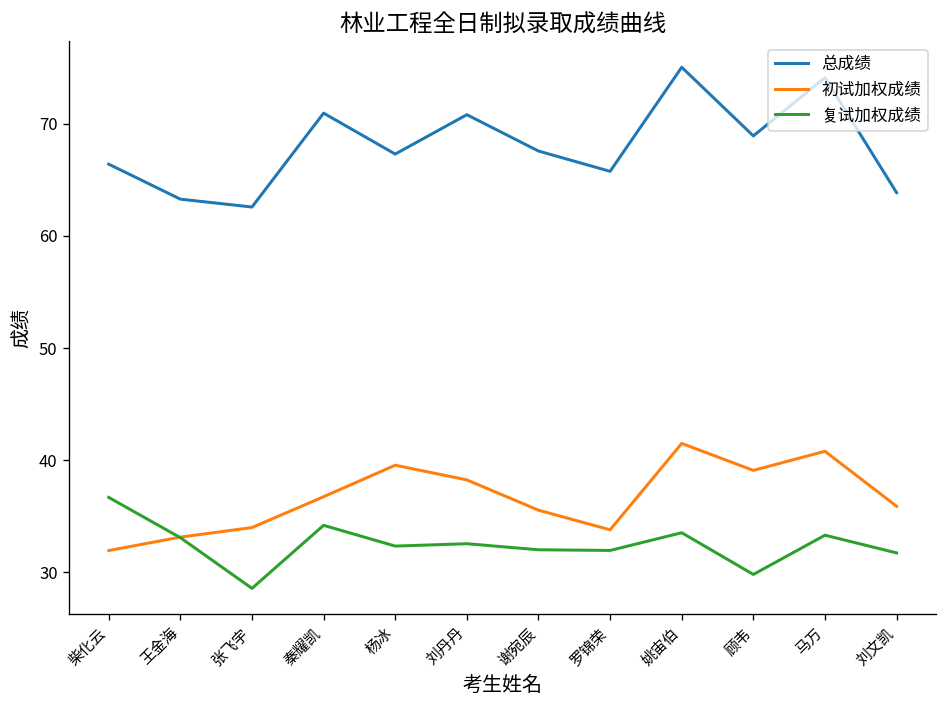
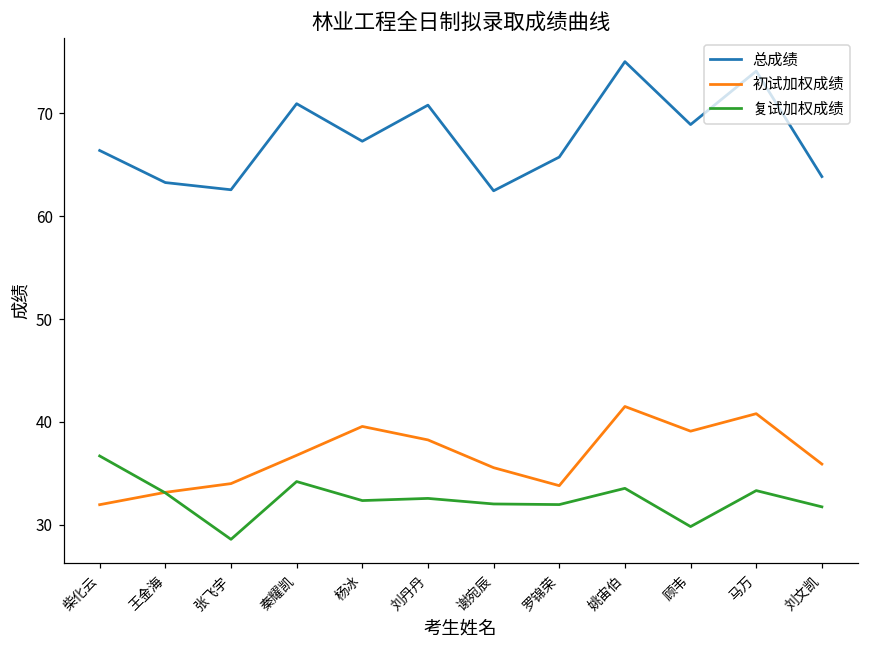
  {
    "总成绩": {
      "柴化云": 66,
      "王金海": 63,
      "张飞宇": 63,
      "秦耀凯": 71,
      "杨冰": 67,
      "刘丹丹": 71,
-     "谢宛辰": 68,
+     "谢宛辰": 62,
      "罗锦荣": 66,
      "姚宙伯": 75,
      "顾韦": 69,
      "刘文凯": 64
    },
    "初试加权成绩": {
      "柴化云": 32,
      "张飞宇": 34,
      "秦耀凯": 37,
      "杨冰": 40,
      "刘丹丹": 38,
      "谢宛辰": 36,
      "罗锦荣": 34,
      "姚宙伯": 42,
      "顾韦": 39,
      "马万": 41,
      "刘文凯": 36
    },
    "复试加权成绩": {
      "柴化云": 37,
      "张飞宇": 29,
      "秦耀凯": 34,
      "杨冰": 32,
      "刘丹丹": 33,
      "谢宛辰": 32,
      "罗锦荣": 32,
      "姚宙伯": 34,
      "顾韦": 30,
      "马万": 33,
      "刘文凯": 32
    }
  }
